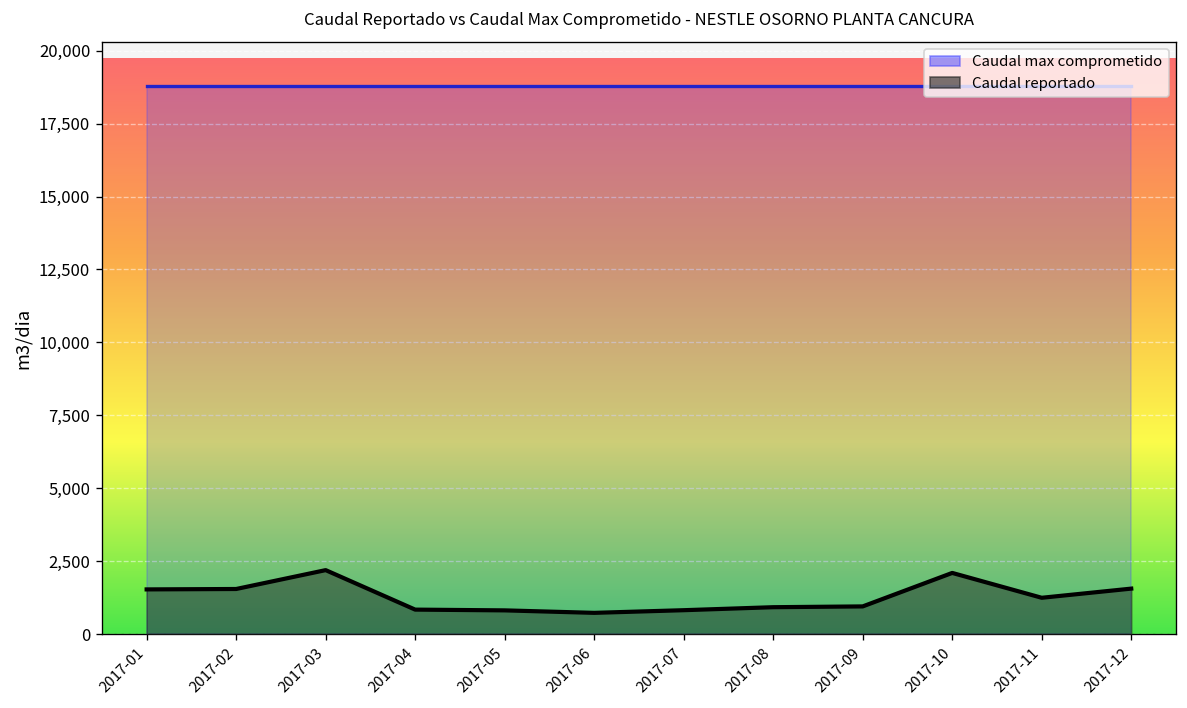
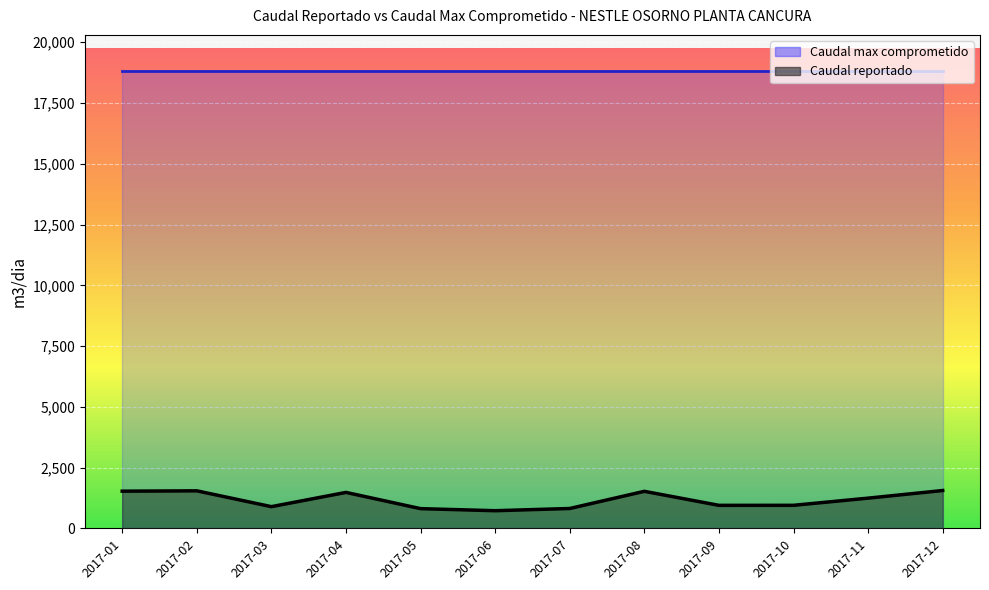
  {
    "Caudal max comprometido": {
      "2017-01": "18,800",
      "2017-02": "18,800",
      "2017-03": "18,800",
      "2017-04": "18,800",
      "2017-05": "18,800",
      "2017-06": "18,800",
      "2017-07": "18,800",
      "2017-08": "18,800",
      "2017-09": "18,800"
    },
    "Caudal reportado": {
      "2017-01": "1,500",
      "2017-02": "1,500",
-     "2017-03": "2,200",
-     "2017-04": "800",
+     "2017-03": "900",
+     "2017-04": "1,500",
      "2017-05": "800",
      "2017-06": "700",
      "2017-07": "800",
-     "2017-08": "900",
+     "2017-08": "1,500",
      "2017-09": "900",
-     "2017-10": "2,100",
+     "2017-10": "900",
      "2017-11": "1,200",
      "2017-12": "1,600"
    }
  }
